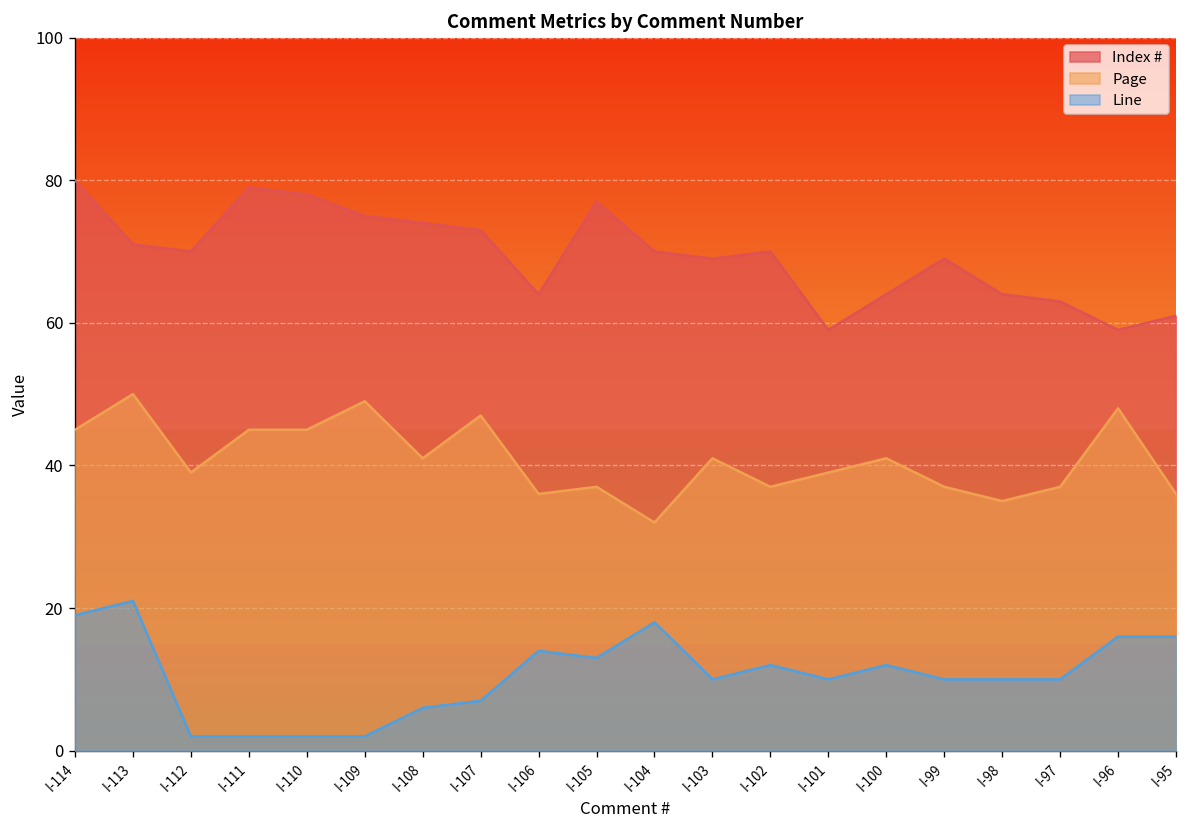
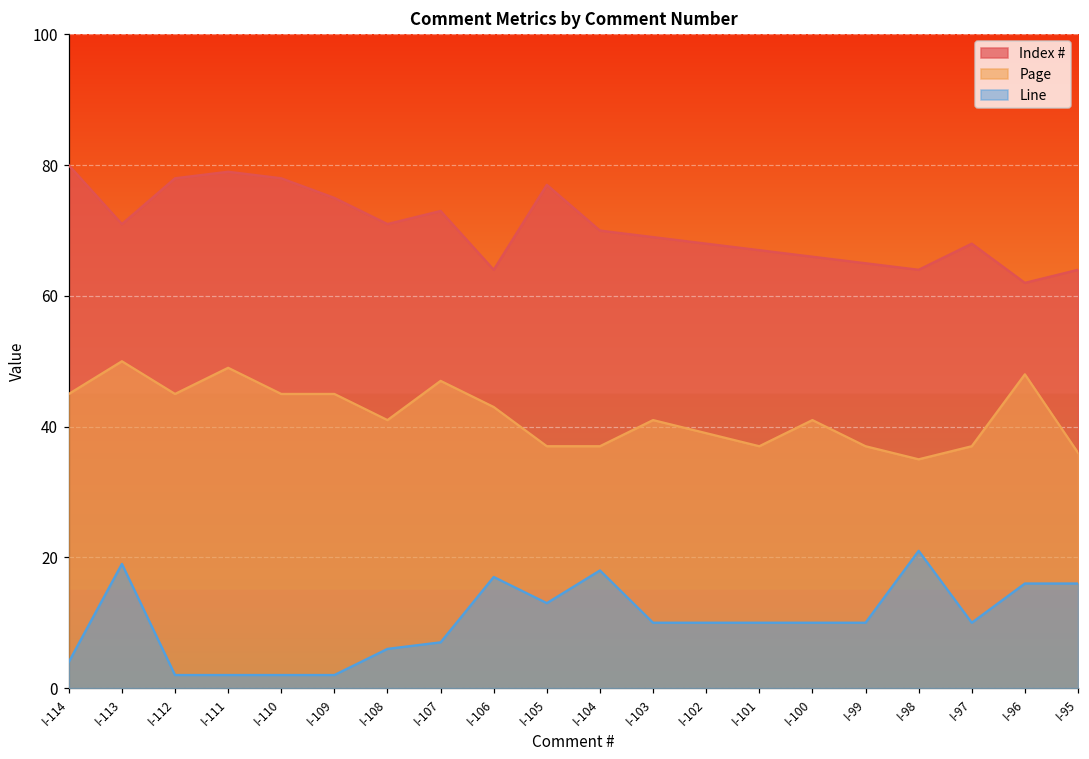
  {
    "Index #": {
      "I-114": 80,
      "I-113": 71,
-     "I-112": 70,
+     "I-112": 78,
      "I-111": 79,
      "I-110": 78,
      "I-109": 75,
-     "I-108": 74,
+     "I-108": 71,
      "I-107": 73,
      "I-106": 64,
      "I-105": 77,
      "I-104": 70,
      "I-103": 69,
-     "I-102": 70,
-     "I-101": 59,
-     "I-100": 64,
-     "I-99": 69,
+     "I-102": 68,
+     "I-101": 67,
+     "I-100": 66,
+     "I-99": 65,
      "I-98": 64,
-     "I-97": 63,
-     "I-96": 59,
-     "I-95": 61
+     "I-97": 68,
+     "I-96": 62,
+     "I-95": 64
    },
    "Page": {
      "I-114": 45,
      "I-113": 50,
-     "I-112": 39,
-     "I-111": 45,
+     "I-112": 45,
+     "I-111": 49,
      "I-110": 45,
-     "I-109": 49,
+     "I-109": 45,
      "I-108": 41,
      "I-107": 47,
-     "I-106": 36,
+     "I-106": 43,
      "I-105": 37,
-     "I-104": 32,
+     "I-104": 37,
      "I-103": 41,
-     "I-102": 37,
-     "I-101": 39,
+     "I-102": 39,
+     "I-101": 37,
      "I-100": 41,
      "I-99": 37,
      "I-98": 35,
      "I-97": 37,
      "I-96": 48,
      "I-95": 36
    },
    "Line": {
-     "I-114": 19,
-     "I-113": 21,
+     "I-114": 4,
+     "I-113": 19,
      "I-112": 2,
      "I-111": 2,
      "I-110": 2,
      "I-109": 2,
      "I-108": 6,
      "I-107": 7,
-     "I-106": 14,
+     "I-106": 17,
      "I-105": 13,
      "I-104": 18,
      "I-103": 10,
-     "I-102": 12,
+     "I-102": 10,
      "I-101": 10,
-     "I-100": 12,
+     "I-100": 10,
      "I-99": 10,
-     "I-98": 10,
+     "I-98": 21,
      "I-97": 10,
      "I-96": 16,
      "I-95": 16
    }
  }
